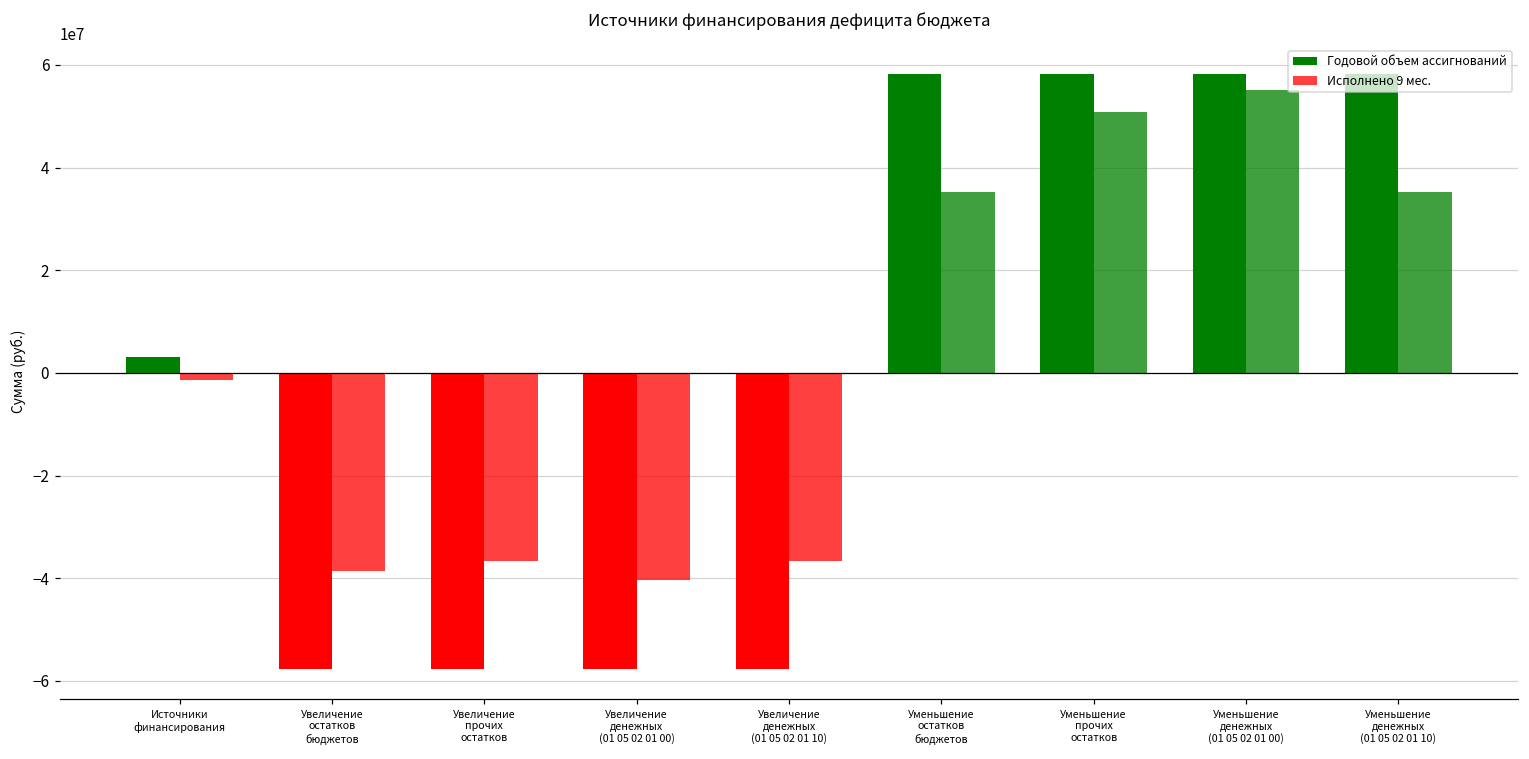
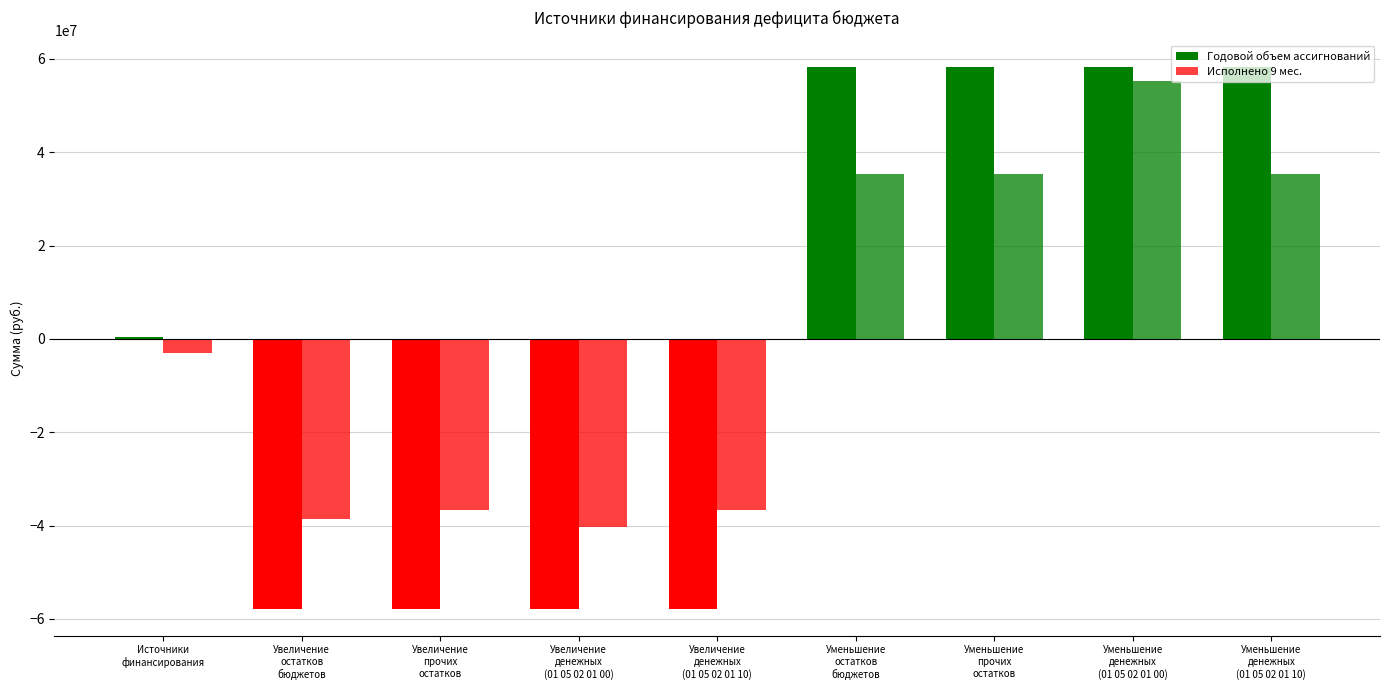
  {
    "Годовой объем ассигнований": {
-     "Источники финансирования": 3000000,
+     "Источники финансирования": 0,
      "Увеличение остатков бюджетов": -58000000,
      "Увеличение прочих остатков": -58000000,
      "Увеличение денежных (01 05 02 01 00)": -58000000,
      "Увеличение денежных (01 05 02 01 10)": -58000000,
      "Уменьшение остатков бюджетов": 58000000,
      "Уменьшение прочих остатков": 58000000,
      "Уменьшение денежных (01 05 02 01 00)": 58000000
    },
    "Исполнено 9 мес.": {
-     "Источники финансирования": -1000000,
+     "Источники финансирования": -3000000,
      "Увеличение остатков бюджетов": -39000000,
      "Увеличение прочих остатков": -37000000,
      "Увеличение денежных (01 05 02 01 00)": -40000000,
      "Увеличение денежных (01 05 02 01 10)": -37000000,
      "Уменьшение остатков бюджетов": 35000000,
-     "Уменьшение прочих остатков": 51000000,
+     "Уменьшение прочих остатков": 35000000,
      "Уменьшение денежных (01 05 02 01 00)": 55000000,
      "Уменьшение денежных (01 05 02 01 10)": 35000000
    }
  }
